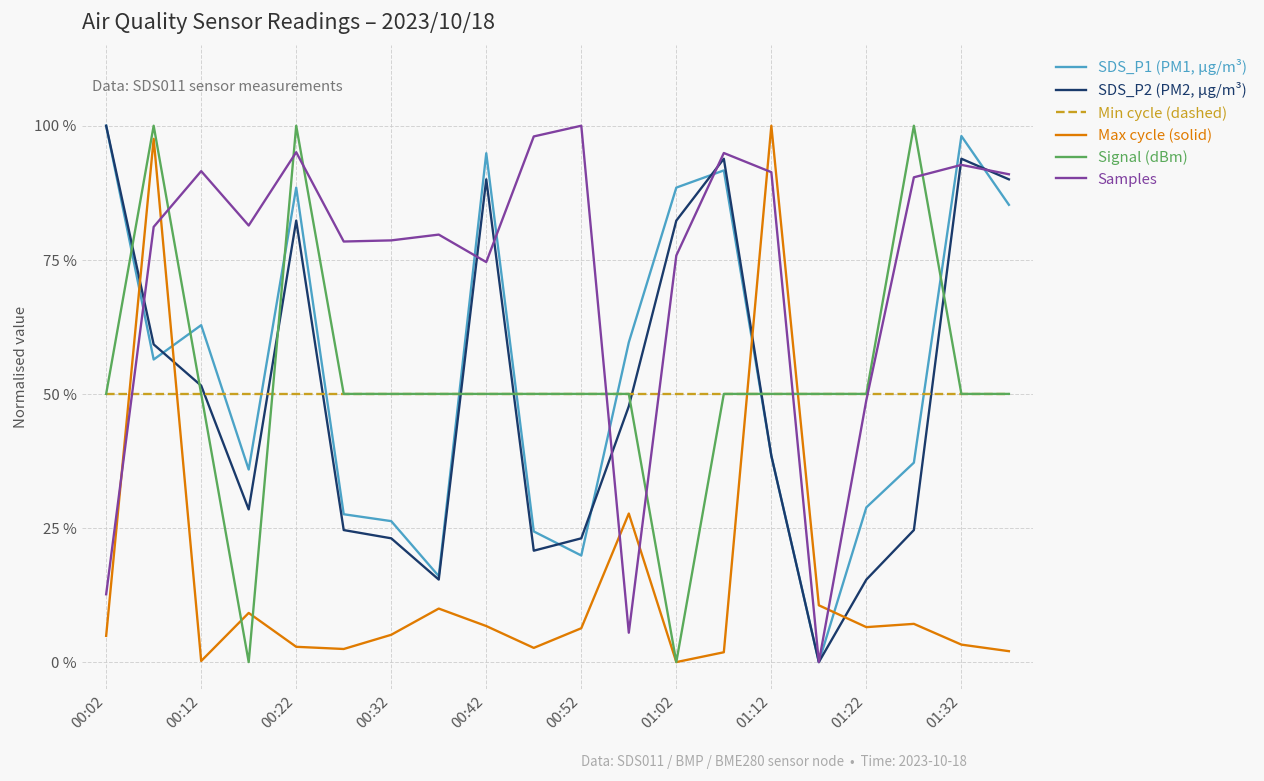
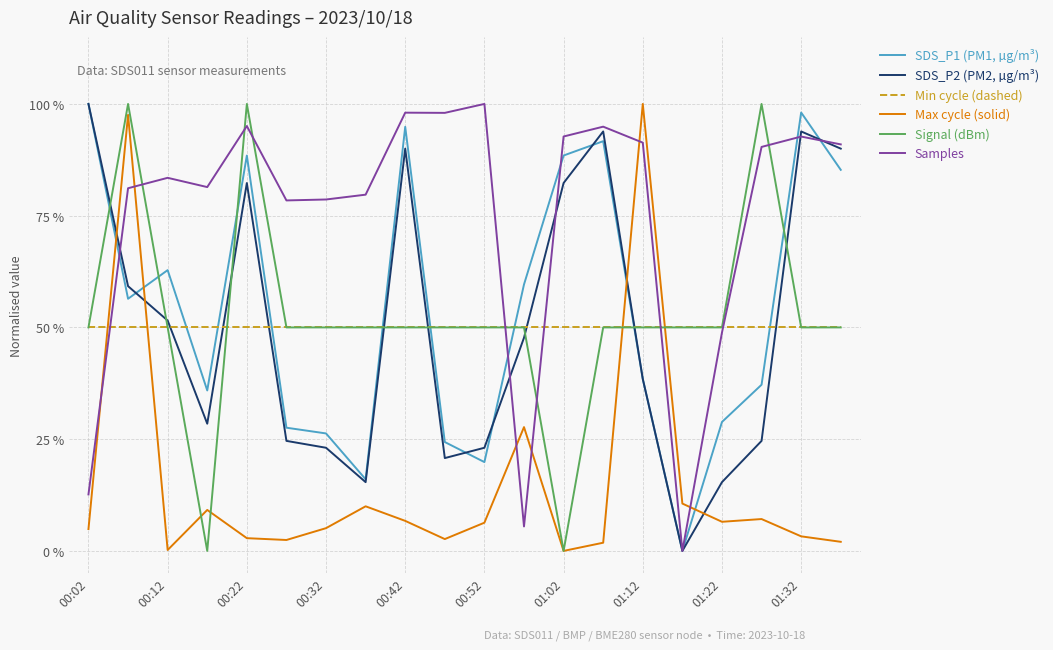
  {
    "Samples": {
      "00:02": "13 %",
-     "00:12": "92 %",
+     "00:12": "83 %",
      "00:22": "95 %",
      "00:32": "79 %",
-     "00:42": "75 %",
+     "00:42": "98 %",
      "00:52": "100 %",
-     "01:02": "76 %",
+     "01:02": "93 %",
      "01:12": "91 %",
      "01:22": "49 %",
      "01:32": "93 %"
    }
  }
